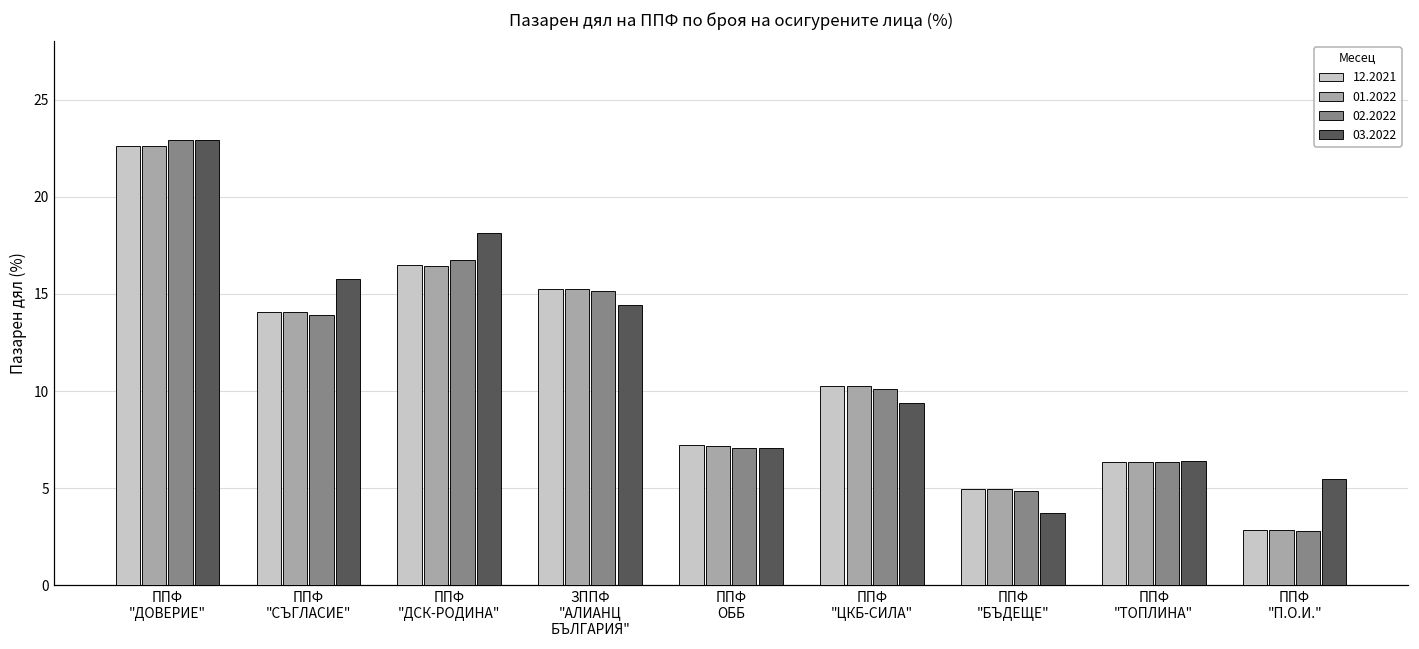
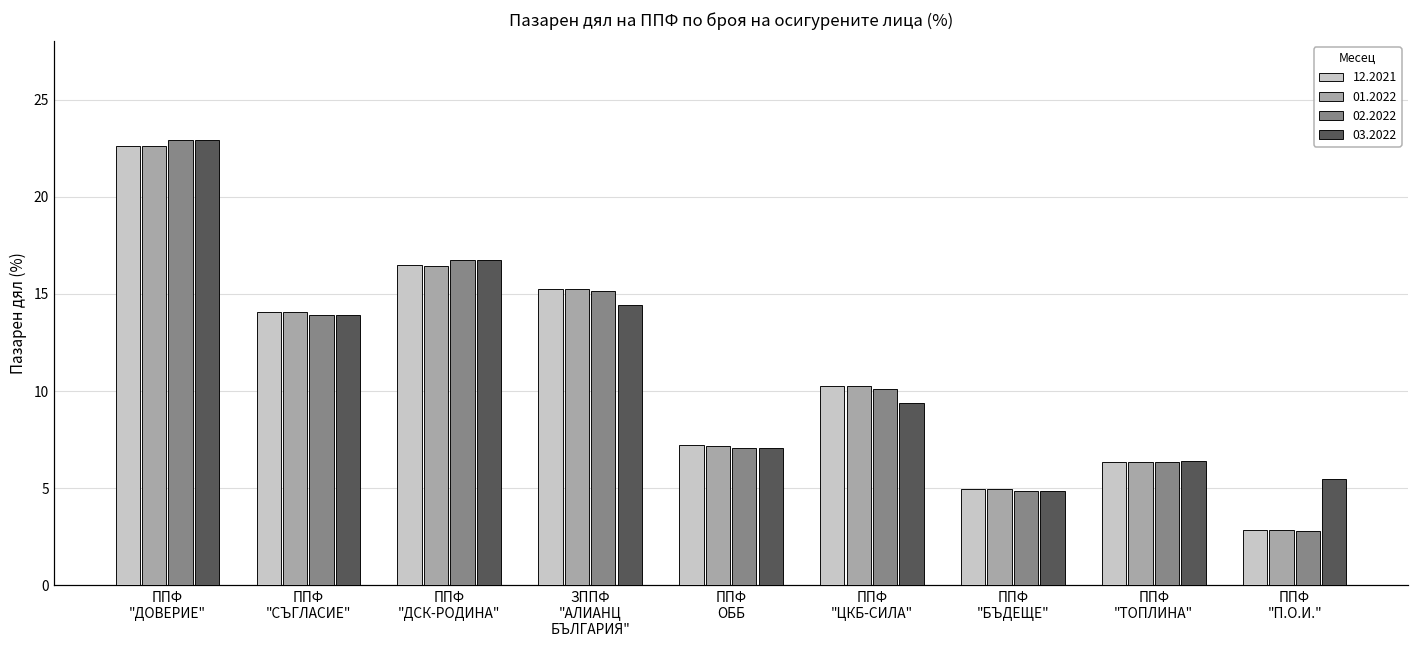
  {
    "03.2022": {
      "ППФ \"ДОВЕРИЕ\"": 22.9,
-     "ППФ \"СЪГЛАСИЕ\"": 15.8,
-     "ППФ \"ДСК-РОДИНА\"": 18.2,
+     "ППФ \"СЪГЛАСИЕ\"": 13.9,
+     "ППФ \"ДСК-РОДИНА\"": 16.7,
      "ЗППФ \"АЛИАНЦ БЪЛГАРИЯ\"": 14.4,
      "ППФ ОББ": 7.1,
      "ППФ \"ЦКБ-СИЛА\"": 9.4,
-     "ППФ \"БЪДЕЩЕ\"": 3.7,
+     "ППФ \"БЪДЕЩЕ\"": 4.9,
      "ППФ \"ТОПЛИНА\"": 6.4,
      "ППФ \"П.О.И.\"": 5.5
    }
  }
